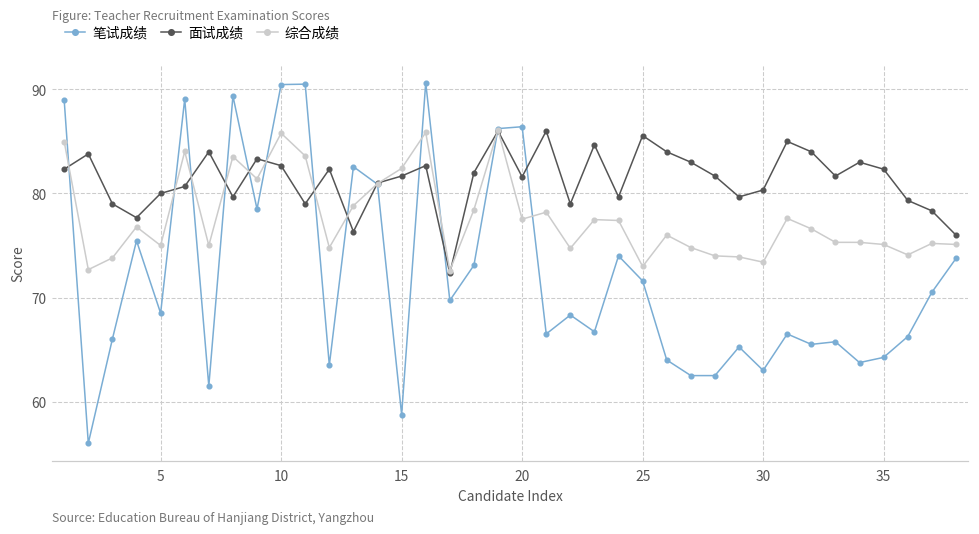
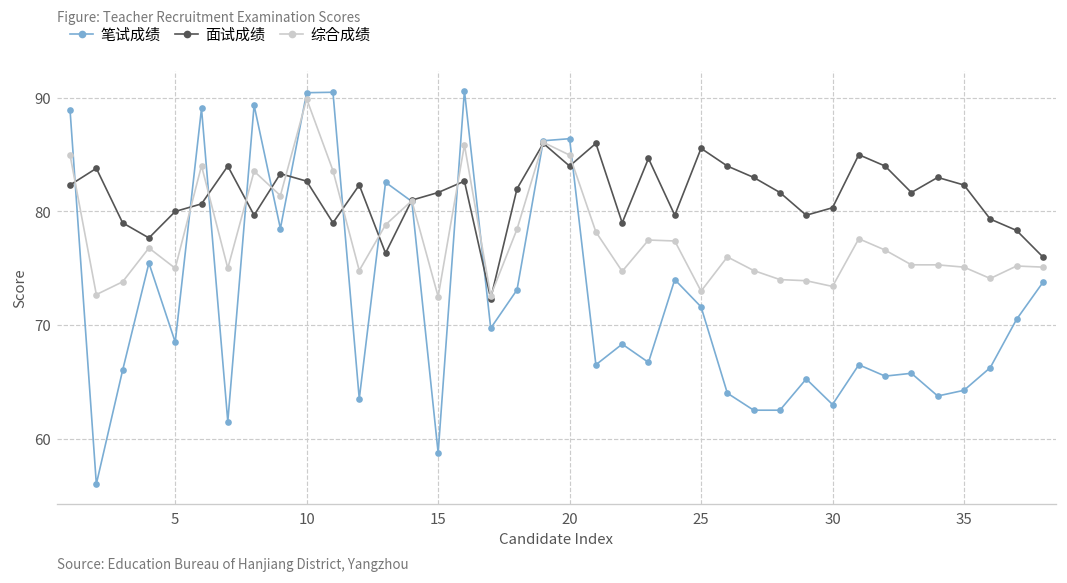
  {
    "笔试成绩": {
      "5": 69,
      "10": 90,
      "15": 59,
      "20": 86,
      "25": 72,
      "30": 63,
      "35": 64
    },
    "面试成绩": {
      "5": 80,
      "10": 83,
      "15": 82,
-     "20": 82,
+     "20": 84,
      "25": 86,
      "30": 80,
      "35": 82
    },
    "综合成绩": {
      "5": 75,
-     "10": 86,
-     "15": 82,
-     "20": 78,
+     "10": 90,
+     "15": 73,
+     "20": 85,
      "25": 73,
      "30": 73,
      "35": 75
    }
  }
